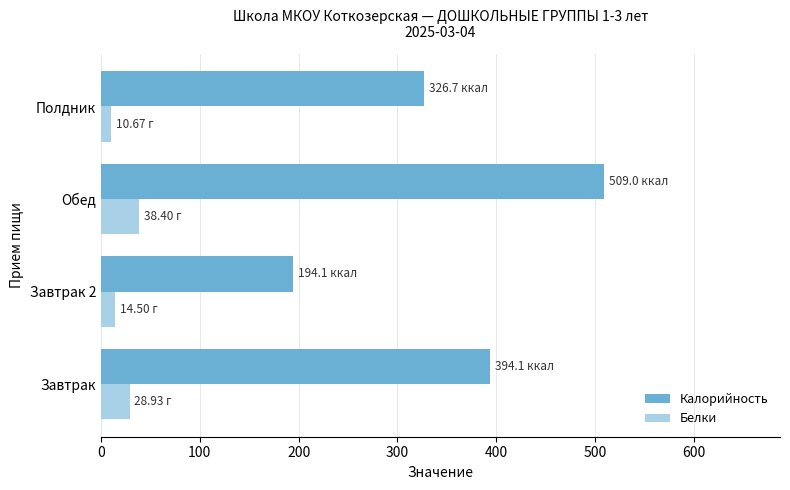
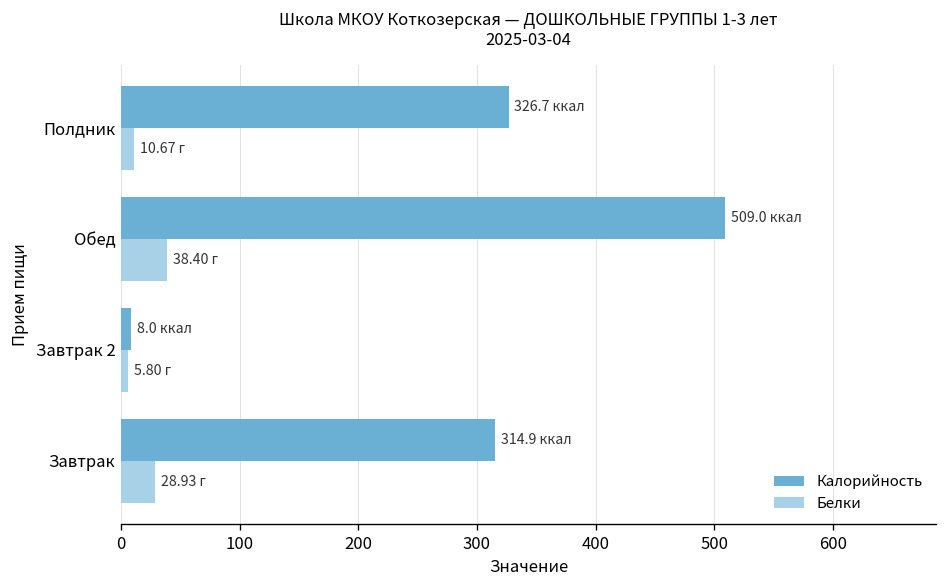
  {
    "Калорийность": {
      "Полдник": 326.7,
      "Обед": 509.0,
-     "Завтрак 2": 194.1,
-     "Завтрак": 394.1
+     "Завтрак 2": 8.0,
+     "Завтрак": 314.9
    },
    "Белки": {
      "Полдник": 10.67,
      "Обед": 38.40,
-     "Завтрак 2": 14.50,
+     "Завтрак 2": 5.80,
      "Завтрак": 28.93
    }
  }
